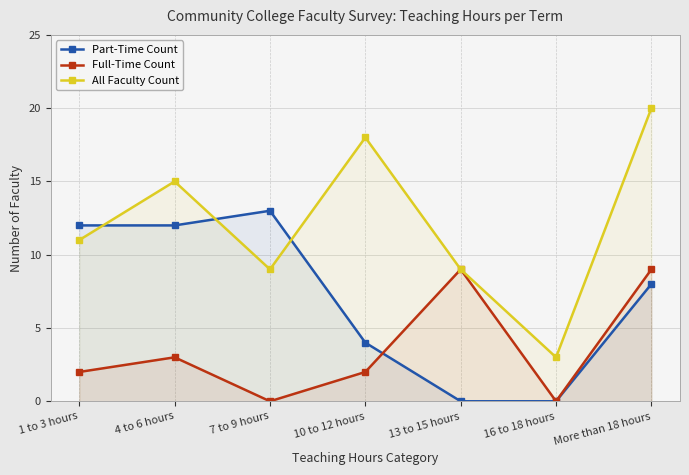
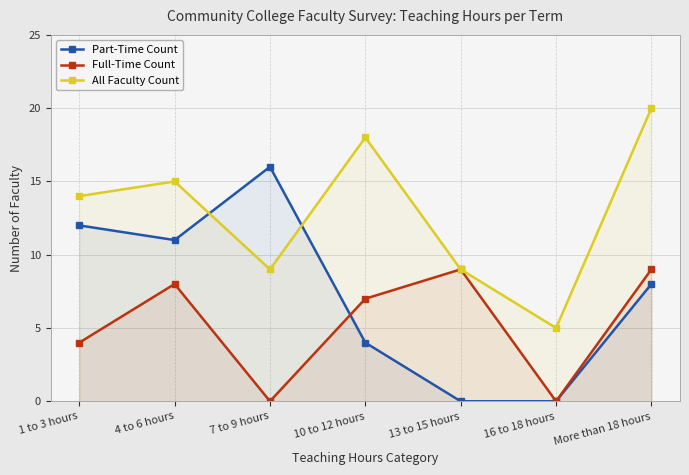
  {
    "Part-Time Count": {
      "1 to 3 hours": 12,
-     "4 to 6 hours": 12,
-     "7 to 9 hours": 13,
+     "4 to 6 hours": 11,
+     "7 to 9 hours": 16,
      "10 to 12 hours": 4,
      "13 to 15 hours": 0,
      "More than 18 hours": 8
    },
    "Full-Time Count": {
-     "1 to 3 hours": 2,
-     "4 to 6 hours": 3,
+     "1 to 3 hours": 4,
+     "4 to 6 hours": 8,
      "7 to 9 hours": 0,
-     "10 to 12 hours": 2,
+     "10 to 12 hours": 7,
      "More than 18 hours": 9
    },
    "All Faculty Count": {
-     "1 to 3 hours": 11,
+     "1 to 3 hours": 14,
      "4 to 6 hours": 15,
      "7 to 9 hours": 9,
      "10 to 12 hours": 18,
-     "16 to 18 hours": 3,
+     "16 to 18 hours": 5,
      "More than 18 hours": 20
    }
  }
